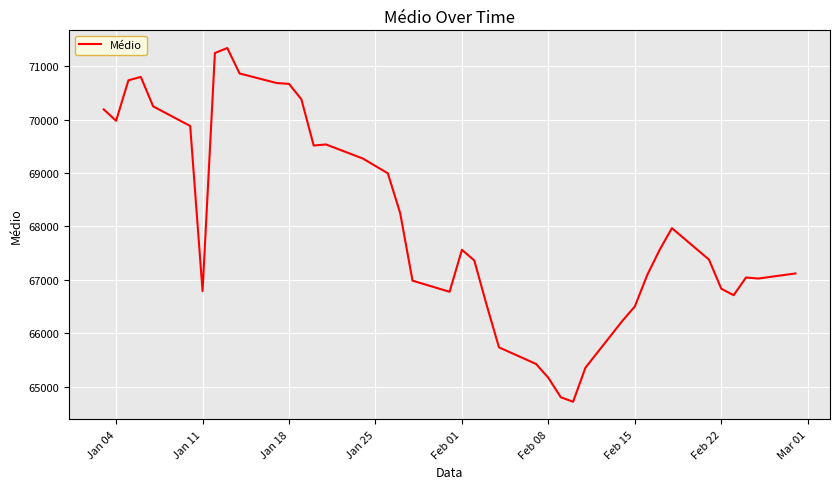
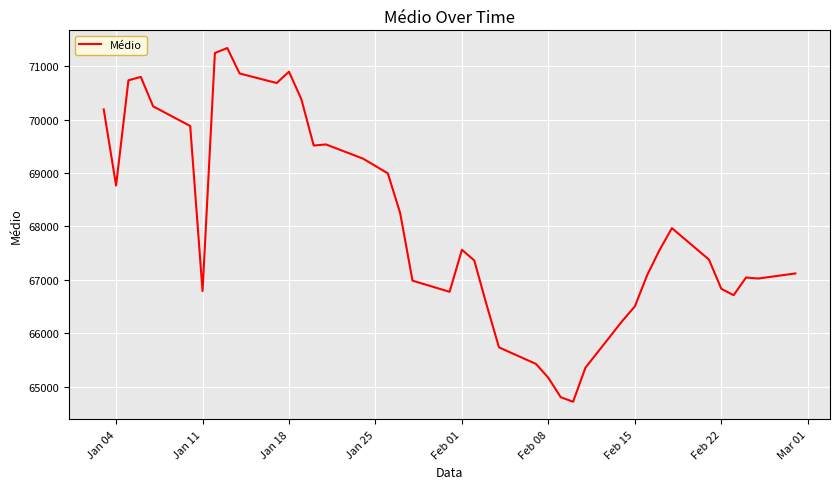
  {
-   "Jan 04": 70000,
+   "Jan 04": 68800,
    "Jan 11": 66800,
-   "Jan 18": 70700,
+   "Jan 18": 70900,
    "Feb 01": 67600,
    "Feb 08": 65200,
    "Feb 15": 66500,
    "Feb 22": 66800
  }
